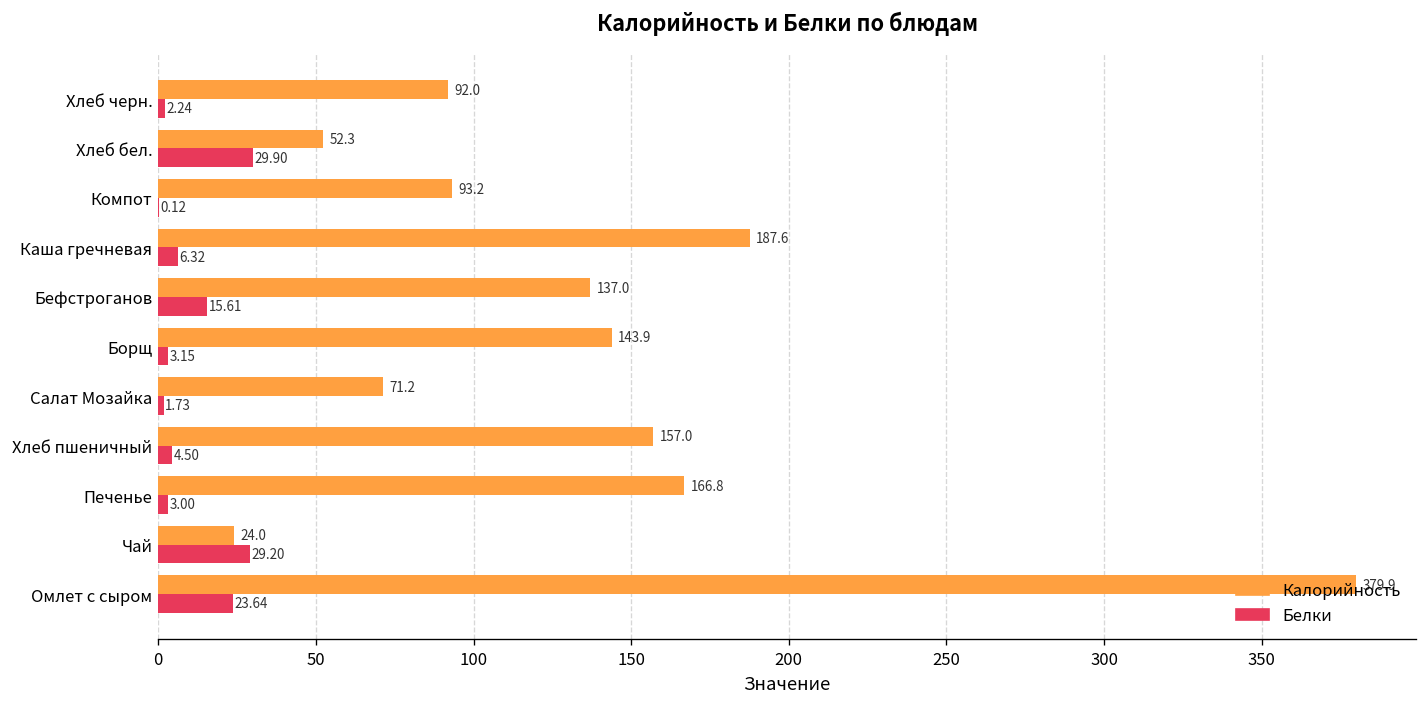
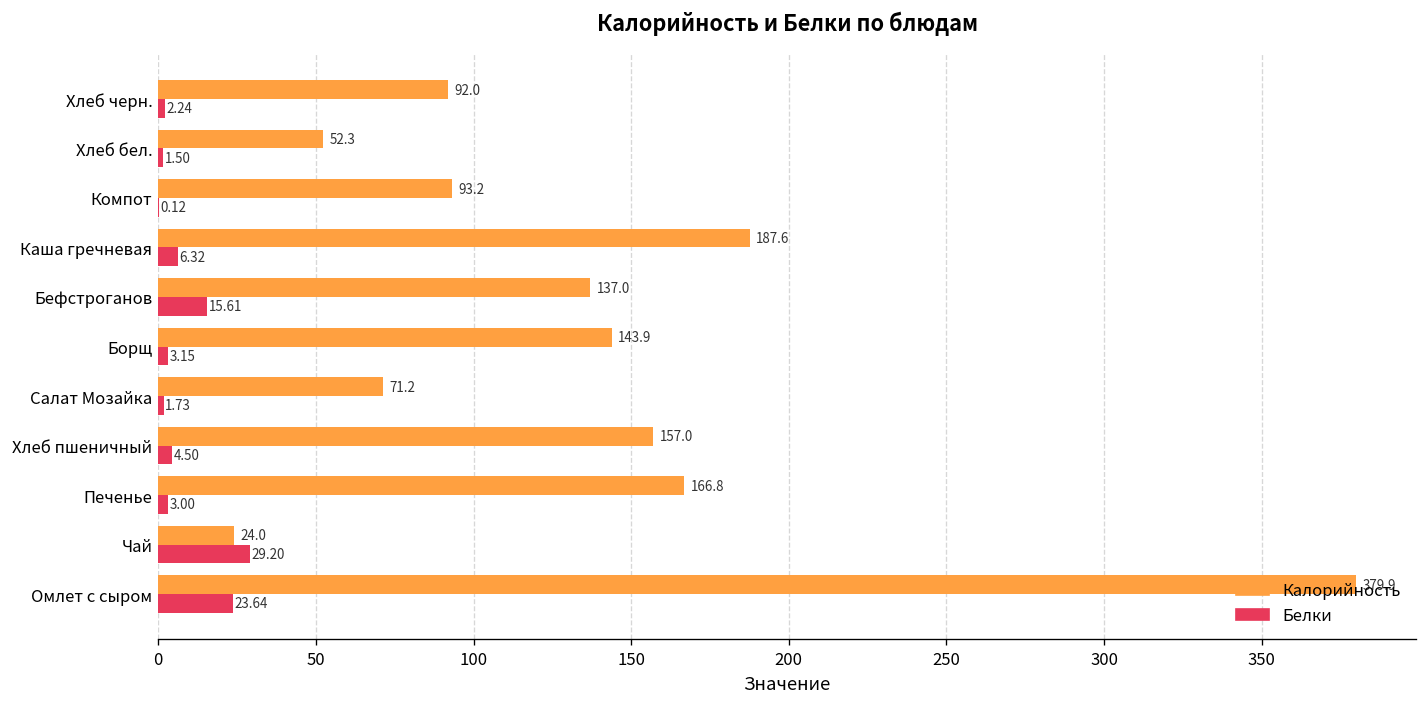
  {
    "Калорийность": {
      "Хлеб черн.": 92.0,
      "Хлеб бел.": 52.3,
      "Компот": 93.2,
      "Каша гречневая": 187.6,
      "Бефстроганов": 137.0,
      "Борщ": 143.9,
      "Салат Мозайка": 71.2,
      "Хлеб пшеничный": 157.0,
      "Печенье": 166.8,
      "Чай": 24.0,
      "Омлет с сыром": 379.9
    },
    "Белки": {
      "Хлеб черн.": 2.24,
-     "Хлеб бел.": 29.90,
+     "Хлеб бел.": 1.50,
      "Компот": 0.12,
      "Каша гречневая": 6.32,
      "Бефстроганов": 15.61,
      "Борщ": 3.15,
      "Салат Мозайка": 1.73,
      "Хлеб пшеничный": 4.50,
      "Печенье": 3.00,
      "Чай": 29.20,
      "Омлет с сыром": 23.64
    }
  }
